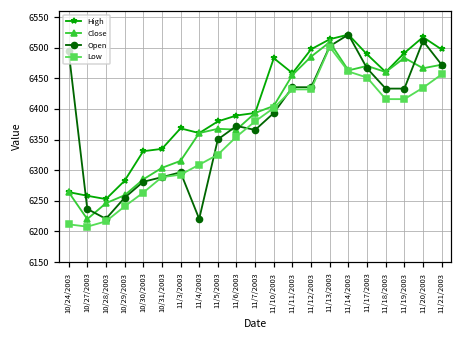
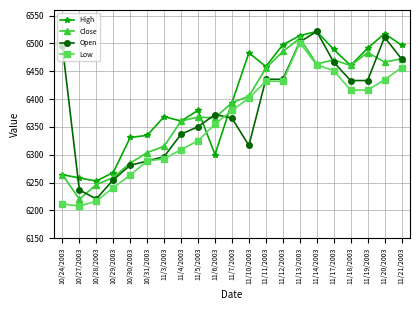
  {
    "High": {
      "10/27/2003": 6260,
      "10/28/2003": 6250,
-     "10/29/2003": 6280,
+     "10/29/2003": 6270,
      "10/30/2003": 6330,
      "10/31/2003": 6330,
      "11/3/2003": 6370,
      "11/5/2003": 6380,
-     "11/6/2003": 6390,
+     "11/6/2003": 6300,
      "11/10/2003": 6480,
      "11/12/2003": 6500,
      "11/13/2003": 6510,
      "11/17/2003": 6490,
      "11/19/2003": 6490,
      "11/20/2003": 6520,
      "11/21/2003": 6500
    },
    "Open": {
      "10/27/2003": 6240,
-     "11/4/2003": 6220,
+     "11/4/2003": 6340,
      "11/5/2003": 6350,
      "11/6/2003": 6370,
      "11/7/2003": 6370,
-     "11/10/2003": 6390,
+     "11/10/2003": 6320,
      "11/18/2003": 6430,
      "11/19/2003": 6430,
      "11/20/2003": 6510
    }
  }
